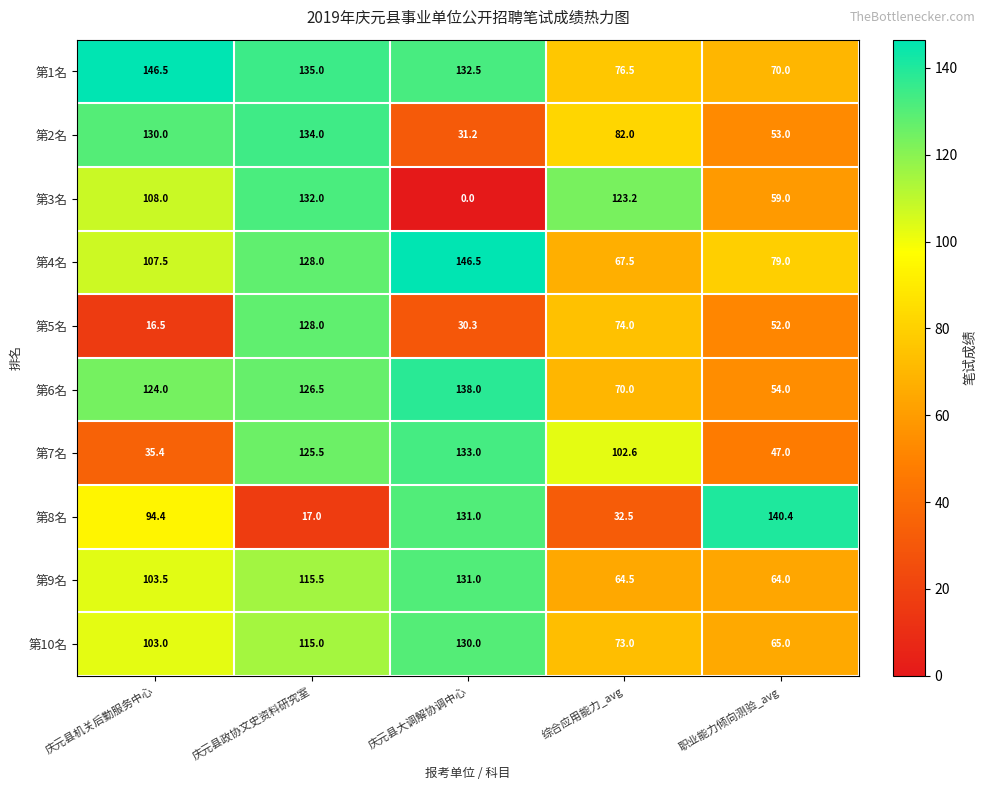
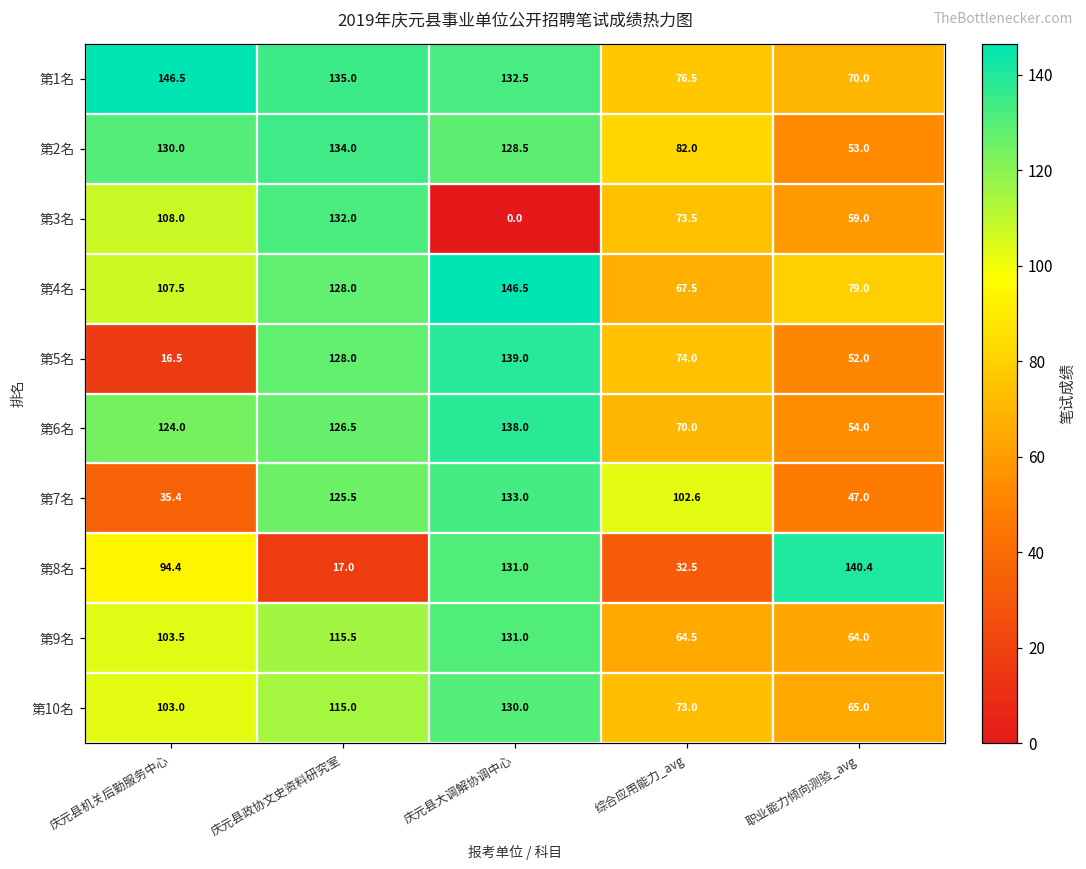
  {
    "第1名": {
      "庆元县机关后勤服务中心": 146.5,
      "庆元县政协文史资料研究室": 135.0,
      "庆元县大调解协调中心": 132.5,
      "综合应用能力_avg": 76.5,
      "职业能力倾向测验_avg": 70.0
    },
    "第2名": {
      "庆元县机关后勤服务中心": 130.0,
      "庆元县政协文史资料研究室": 134.0,
-     "庆元县大调解协调中心": 31.2,
+     "庆元县大调解协调中心": 128.5,
      "综合应用能力_avg": 82.0,
      "职业能力倾向测验_avg": 53.0
    },
    "第3名": {
      "庆元县机关后勤服务中心": 108.0,
      "庆元县政协文史资料研究室": 132.0,
      "庆元县大调解协调中心": 0.0,
-     "综合应用能力_avg": 123.2,
+     "综合应用能力_avg": 73.5,
      "职业能力倾向测验_avg": 59.0
    },
    "第4名": {
      "庆元县机关后勤服务中心": 107.5,
      "庆元县政协文史资料研究室": 128.0,
      "庆元县大调解协调中心": 146.5,
      "综合应用能力_avg": 67.5,
      "职业能力倾向测验_avg": 79.0
    },
    "第5名": {
      "庆元县机关后勤服务中心": 16.5,
      "庆元县政协文史资料研究室": 128.0,
-     "庆元县大调解协调中心": 30.3,
+     "庆元县大调解协调中心": 139.0,
      "综合应用能力_avg": 74.0,
      "职业能力倾向测验_avg": 52.0
    },
    "第6名": {
      "庆元县机关后勤服务中心": 124.0,
      "庆元县政协文史资料研究室": 126.5,
      "庆元县大调解协调中心": 138.0,
      "综合应用能力_avg": 70.0,
      "职业能力倾向测验_avg": 54.0
    },
    "第7名": {
      "庆元县机关后勤服务中心": 35.4,
      "庆元县政协文史资料研究室": 125.5,
      "庆元县大调解协调中心": 133.0,
      "综合应用能力_avg": 102.6,
      "职业能力倾向测验_avg": 47.0
    },
    "第8名": {
      "庆元县机关后勤服务中心": 94.4,
      "庆元县政协文史资料研究室": 17.0,
      "庆元县大调解协调中心": 131.0,
      "综合应用能力_avg": 32.5,
      "职业能力倾向测验_avg": 140.4
    },
    "第9名": {
      "庆元县机关后勤服务中心": 103.5,
      "庆元县政协文史资料研究室": 115.5,
      "庆元县大调解协调中心": 131.0,
      "综合应用能力_avg": 64.5,
      "职业能力倾向测验_avg": 64.0
    },
    "第10名": {
      "庆元县机关后勤服务中心": 103.0,
      "庆元县政协文史资料研究室": 115.0,
      "庆元县大调解协调中心": 130.0,
      "综合应用能力_avg": 73.0,
      "职业能力倾向测验_avg": 65.0
    }
  }
